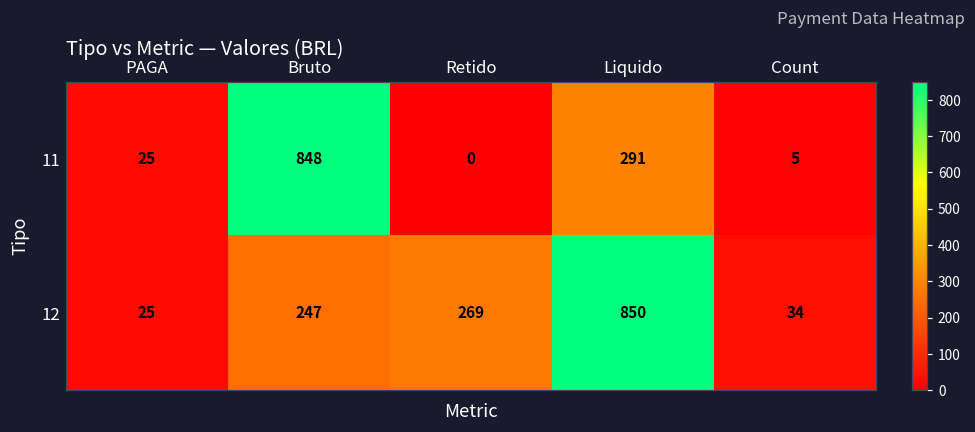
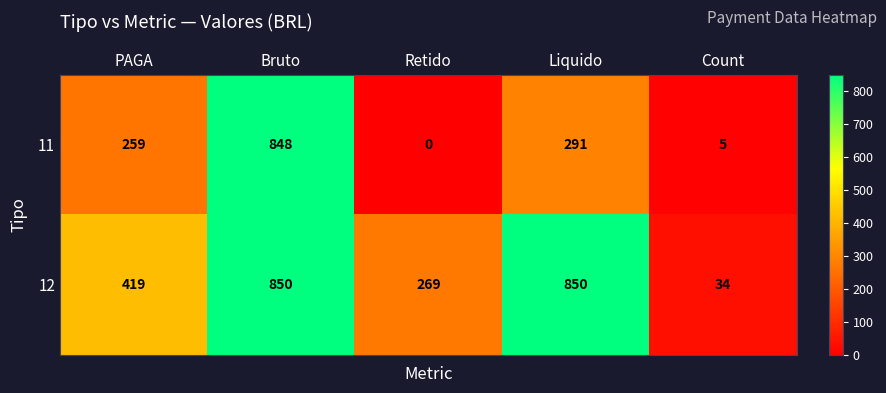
  {
    "11": {
-     "PAGA": 25,
+     "PAGA": 259,
      "Bruto": 848,
      "Retido": 0,
      "Liquido": 291,
      "Count": 5
    },
    "12": {
-     "PAGA": 25,
-     "Bruto": 247,
+     "PAGA": 419,
+     "Bruto": 850,
      "Retido": 269,
      "Liquido": 850,
      "Count": 34
    }
  }
